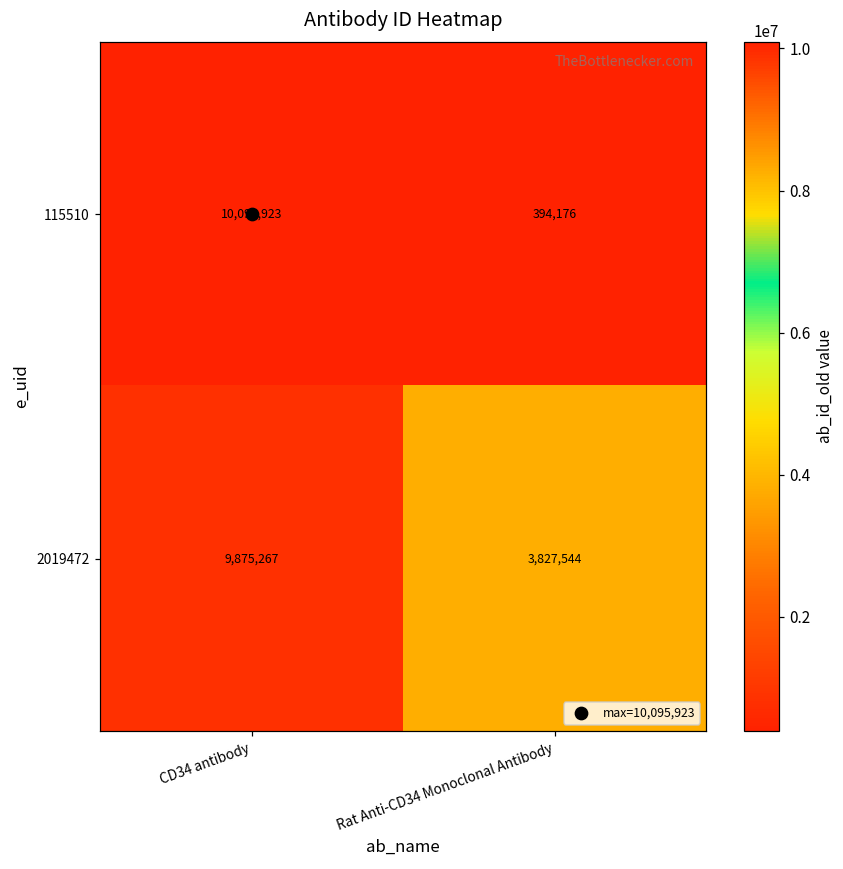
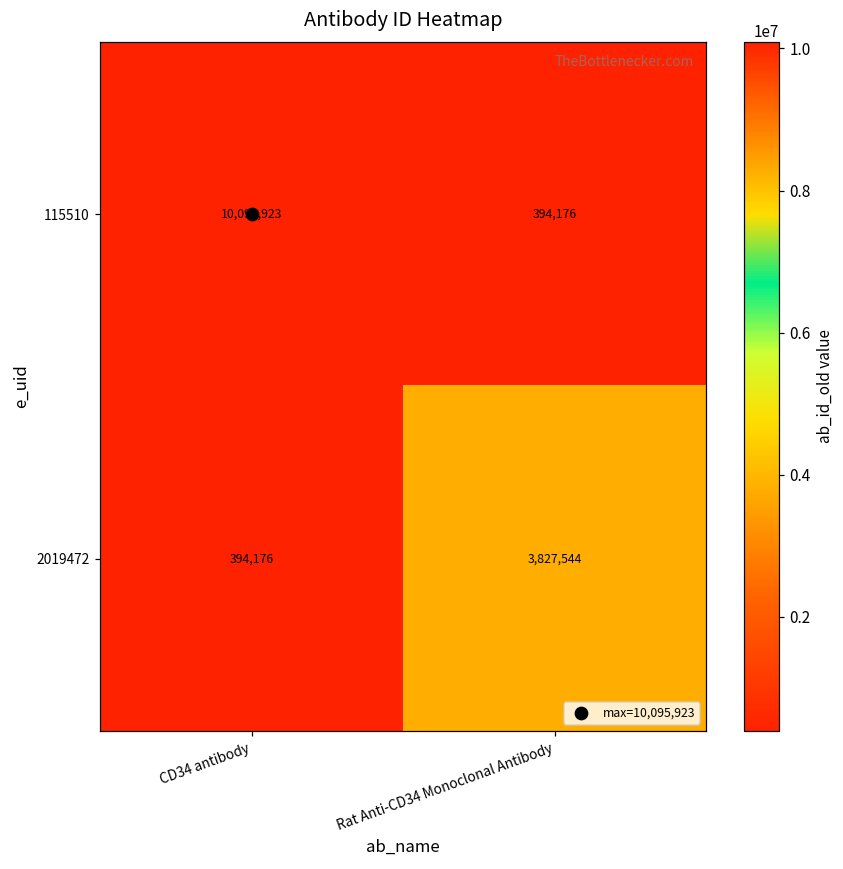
  {
    "2019472": {
-     "CD34 antibody": "9,875,267",
+     "CD34 antibody": "394,176",
      "Rat Anti-CD34 Monoclonal Antibody": "3,827,544"
    }
  }
